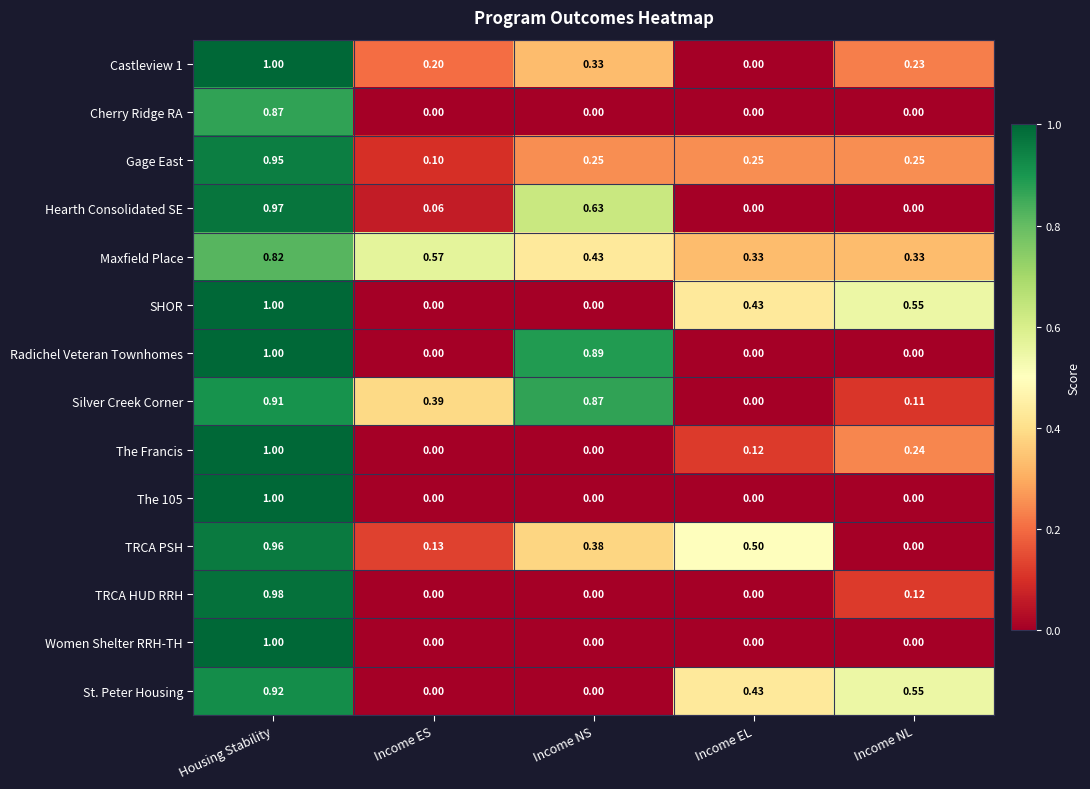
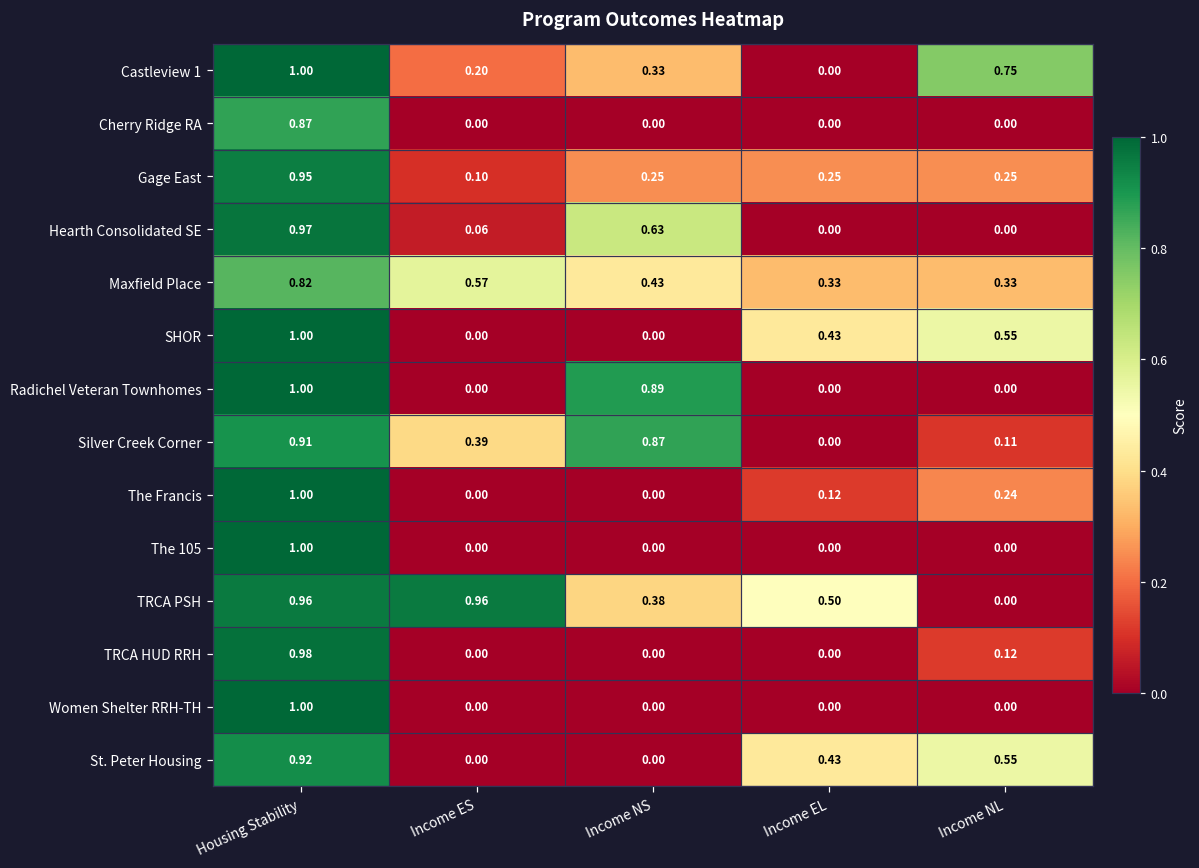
  {
    "Castleview 1": {
      "Housing Stability": 1.00,
      "Income ES": 0.20,
      "Income NS": 0.33,
      "Income EL": 0.00,
-     "Income NL": 0.23
+     "Income NL": 0.75
    },
    "Cherry Ridge RA": {
      "Housing Stability": 0.87,
      "Income ES": 0.00,
      "Income NS": 0.00,
      "Income EL": 0.00,
      "Income NL": 0.00
    },
    "Gage East": {
      "Housing Stability": 0.95,
      "Income ES": 0.10,
      "Income NS": 0.25,
      "Income EL": 0.25,
      "Income NL": 0.25
    },
    "Hearth Consolidated SE": {
      "Housing Stability": 0.97,
      "Income ES": 0.06,
      "Income NS": 0.63,
      "Income EL": 0.00,
      "Income NL": 0.00
    },
    "Maxfield Place": {
      "Housing Stability": 0.82,
      "Income ES": 0.57,
      "Income NS": 0.43,
      "Income EL": 0.33,
      "Income NL": 0.33
    },
    "SHOR": {
      "Housing Stability": 1.00,
      "Income ES": 0.00,
      "Income NS": 0.00,
      "Income EL": 0.43,
      "Income NL": 0.55
    },
    "Radichel Veteran Townhomes": {
      "Housing Stability": 1.00,
      "Income ES": 0.00,
      "Income NS": 0.89,
      "Income EL": 0.00,
      "Income NL": 0.00
    },
    "Silver Creek Corner": {
      "Housing Stability": 0.91,
      "Income ES": 0.39,
      "Income NS": 0.87,
      "Income EL": 0.00,
      "Income NL": 0.11
    },
    "The Francis": {
      "Housing Stability": 1.00,
      "Income ES": 0.00,
      "Income NS": 0.00,
      "Income EL": 0.12,
      "Income NL": 0.24
    },
    "The 105": {
      "Housing Stability": 1.00,
      "Income ES": 0.00,
      "Income NS": 0.00,
      "Income EL": 0.00,
      "Income NL": 0.00
    },
    "TRCA PSH": {
      "Housing Stability": 0.96,
-     "Income ES": 0.13,
+     "Income ES": 0.96,
      "Income NS": 0.38,
      "Income EL": 0.50,
      "Income NL": 0.00
    },
    "TRCA HUD RRH": {
      "Housing Stability": 0.98,
      "Income ES": 0.00,
      "Income NS": 0.00,
      "Income EL": 0.00,
      "Income NL": 0.12
    },
    "Women Shelter RRH-TH": {
      "Housing Stability": 1.00,
      "Income ES": 0.00,
      "Income NS": 0.00,
      "Income EL": 0.00,
      "Income NL": 0.00
    },
    "St. Peter Housing": {
      "Housing Stability": 0.92,
      "Income ES": 0.00,
      "Income NS": 0.00,
      "Income EL": 0.43,
      "Income NL": 0.55
    }
  }
